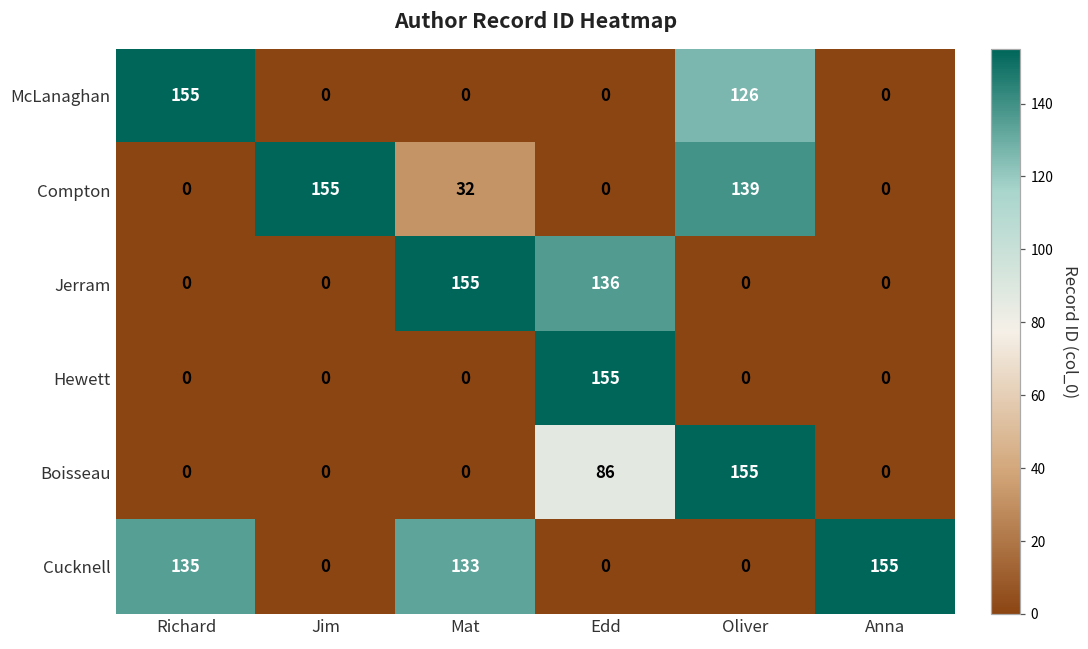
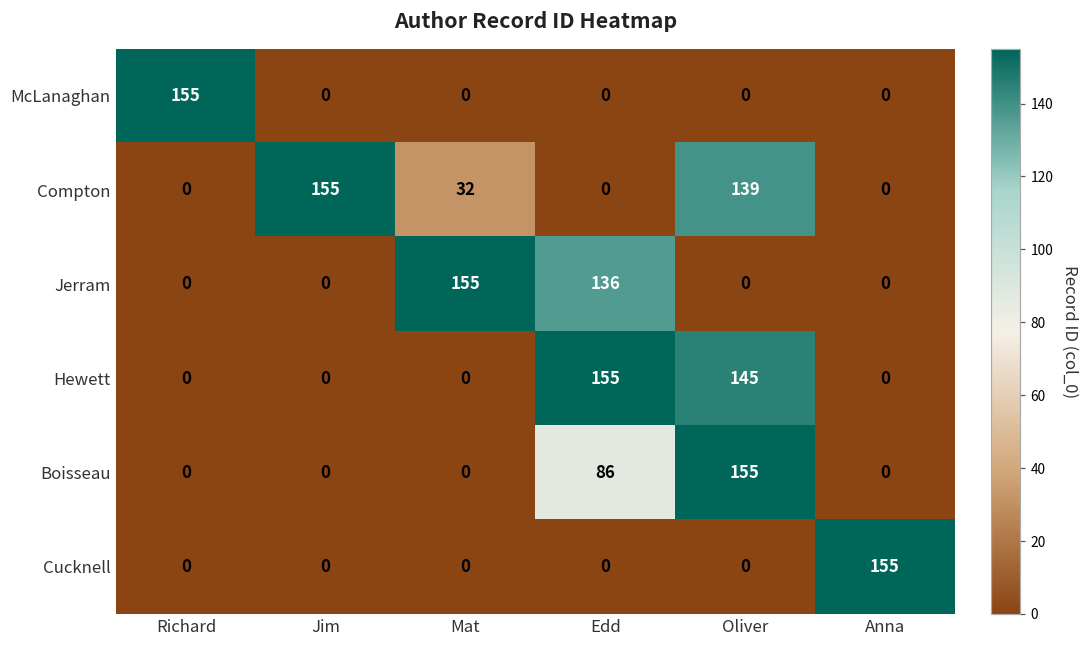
  {
    "McLanaghan": {
      "Richard": 155,
      "Jim": 0,
      "Mat": 0,
      "Edd": 0,
-     "Oliver": 126,
+     "Oliver": 0,
      "Anna": 0
    },
    "Compton": {
      "Richard": 0,
      "Jim": 155,
      "Mat": 32,
      "Edd": 0,
      "Oliver": 139,
      "Anna": 0
    },
    "Jerram": {
      "Richard": 0,
      "Jim": 0,
      "Mat": 155,
      "Edd": 136,
      "Oliver": 0,
      "Anna": 0
    },
    "Hewett": {
      "Richard": 0,
      "Jim": 0,
      "Mat": 0,
      "Edd": 155,
-     "Oliver": 0,
+     "Oliver": 145,
      "Anna": 0
    },
    "Boisseau": {
      "Richard": 0,
      "Jim": 0,
      "Mat": 0,
      "Edd": 86,
      "Oliver": 155,
      "Anna": 0
    },
    "Cucknell": {
-     "Richard": 135,
+     "Richard": 0,
      "Jim": 0,
-     "Mat": 133,
+     "Mat": 0,
      "Edd": 0,
      "Oliver": 0,
      "Anna": 155
    }
  }
